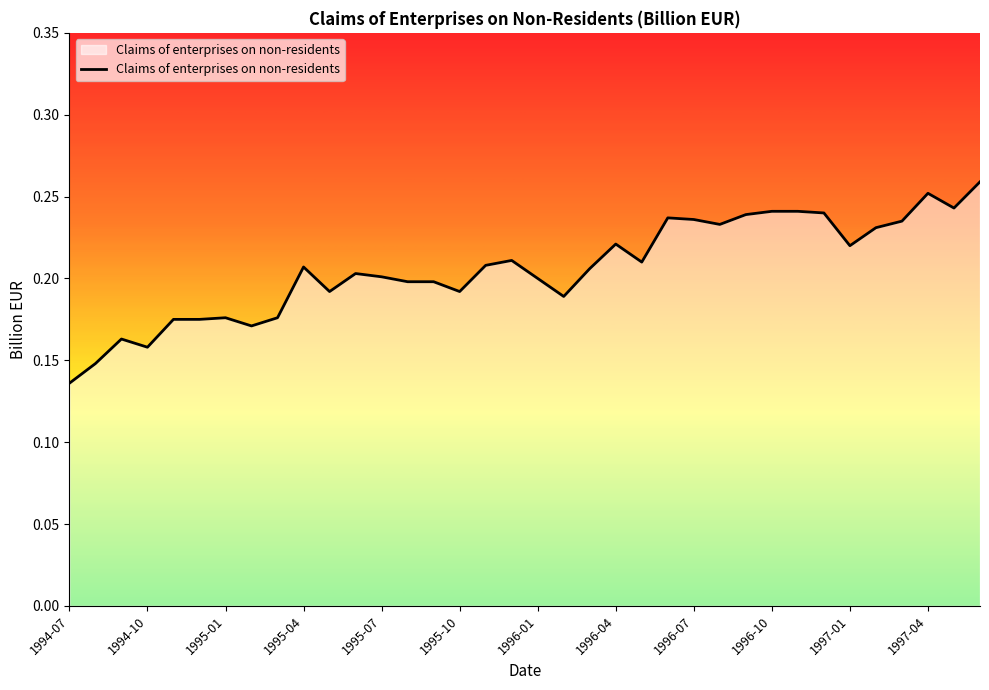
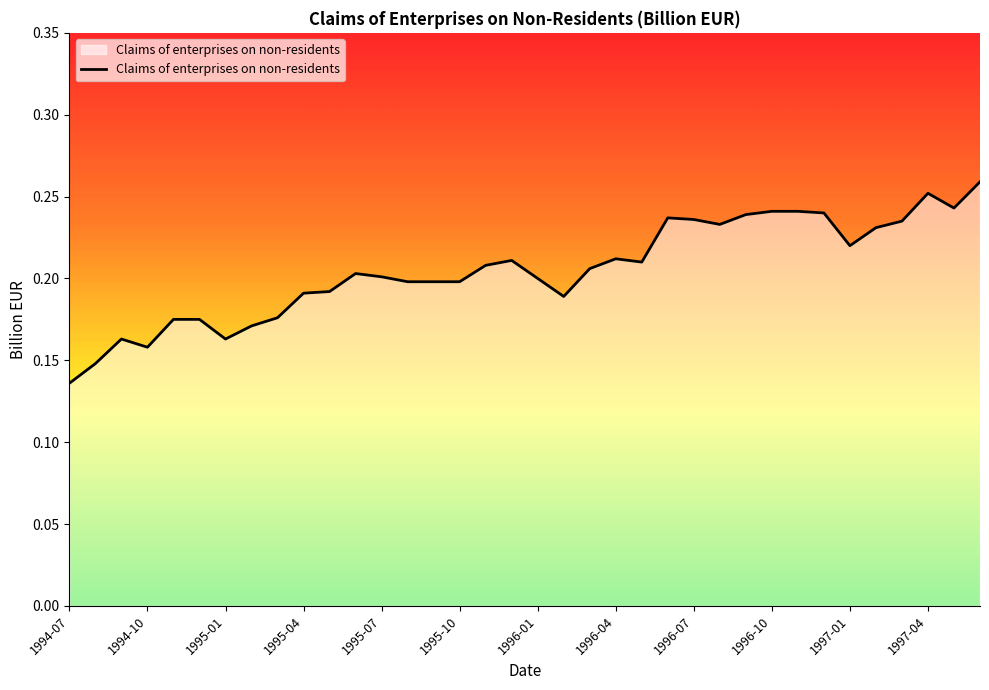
  {
    "1994-07": 0.136,
    "1994-10": 0.158,
-   "1995-01": 0.176,
-   "1995-04": 0.207,
+   "1995-01": 0.163,
+   "1995-04": 0.191,
    "1995-07": 0.201,
-   "1995-10": 0.192,
+   "1995-10": 0.198,
    "1996-01": 0.200,
-   "1996-04": 0.221,
+   "1996-04": 0.212,
    "1996-07": 0.236,
    "1996-10": 0.241,
    "1997-01": 0.220,
    "1997-04": 0.252
  }
